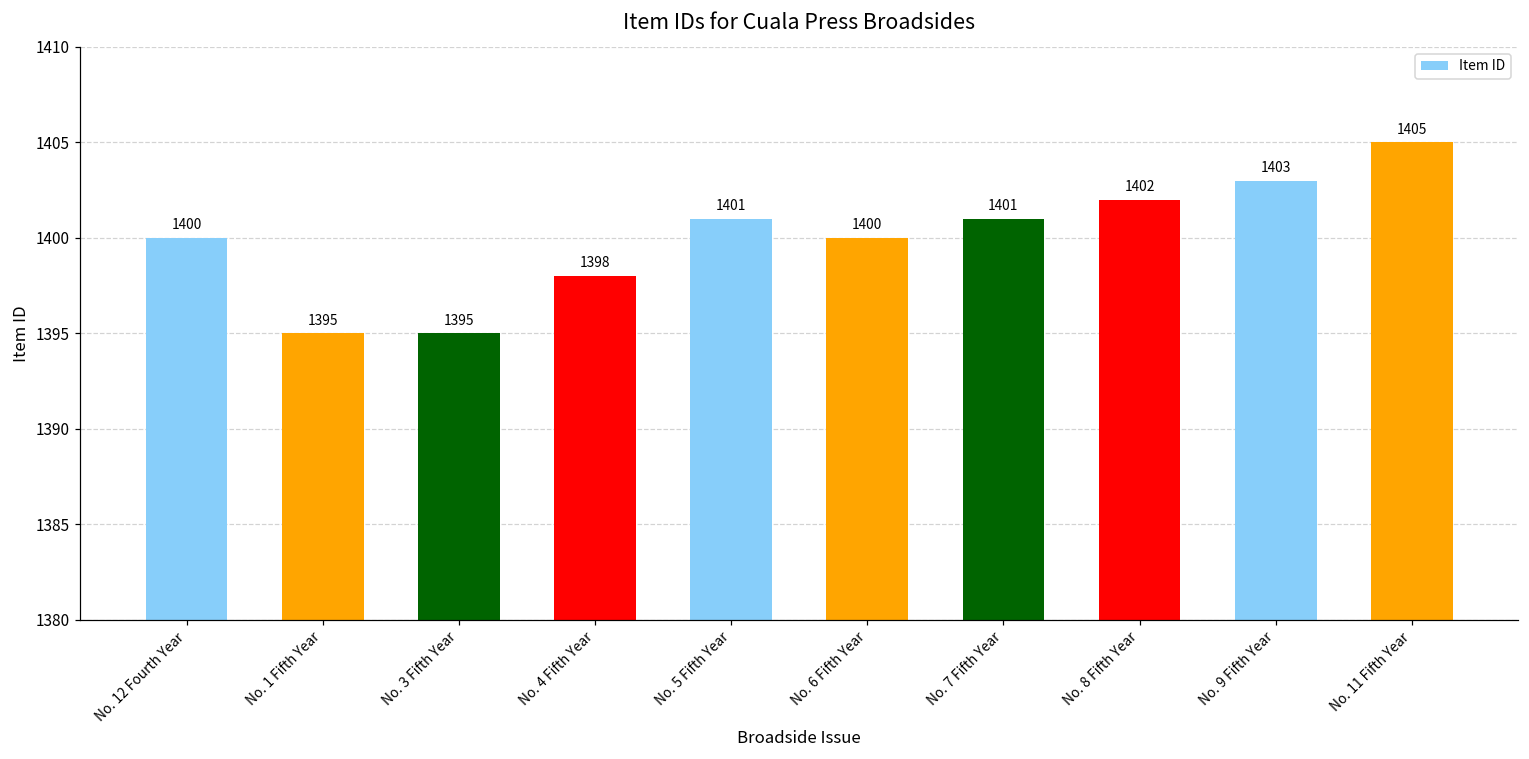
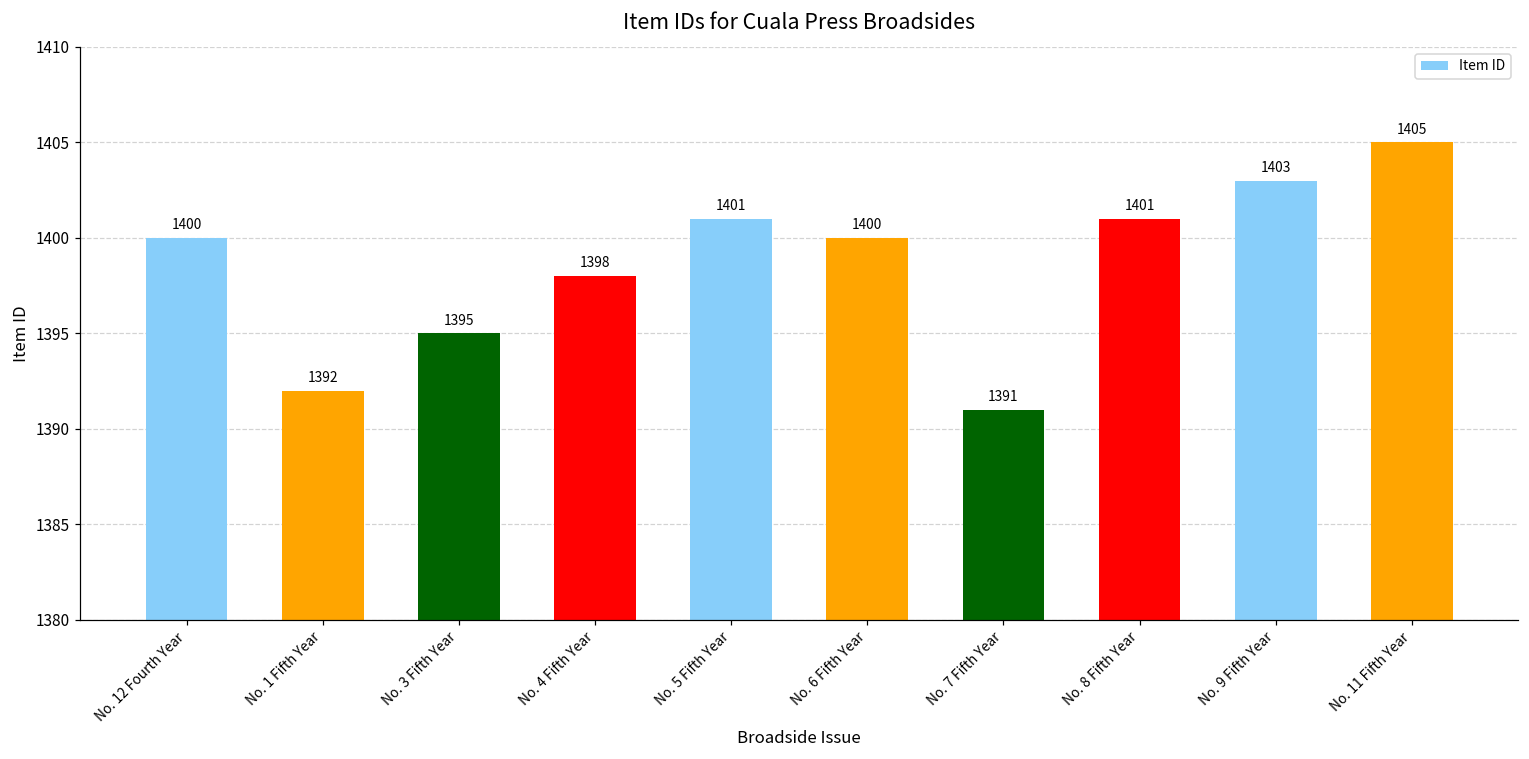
  {
    "No. 12 Fourth Year": 1400,
-   "No. 1 Fifth Year": 1395,
+   "No. 1 Fifth Year": 1392,
    "No. 3 Fifth Year": 1395,
    "No. 4 Fifth Year": 1398,
    "No. 5 Fifth Year": 1401,
    "No. 6 Fifth Year": 1400,
-   "No. 7 Fifth Year": 1401,
-   "No. 8 Fifth Year": 1402,
+   "No. 7 Fifth Year": 1391,
+   "No. 8 Fifth Year": 1401,
    "No. 9 Fifth Year": 1403,
    "No. 11 Fifth Year": 1405
  }
